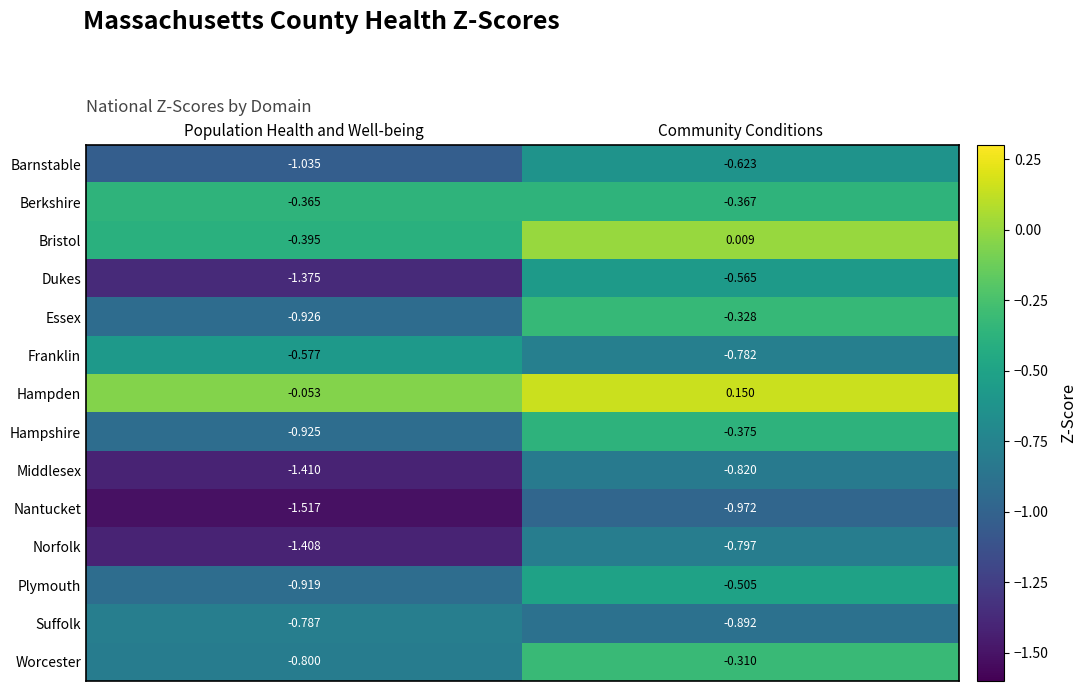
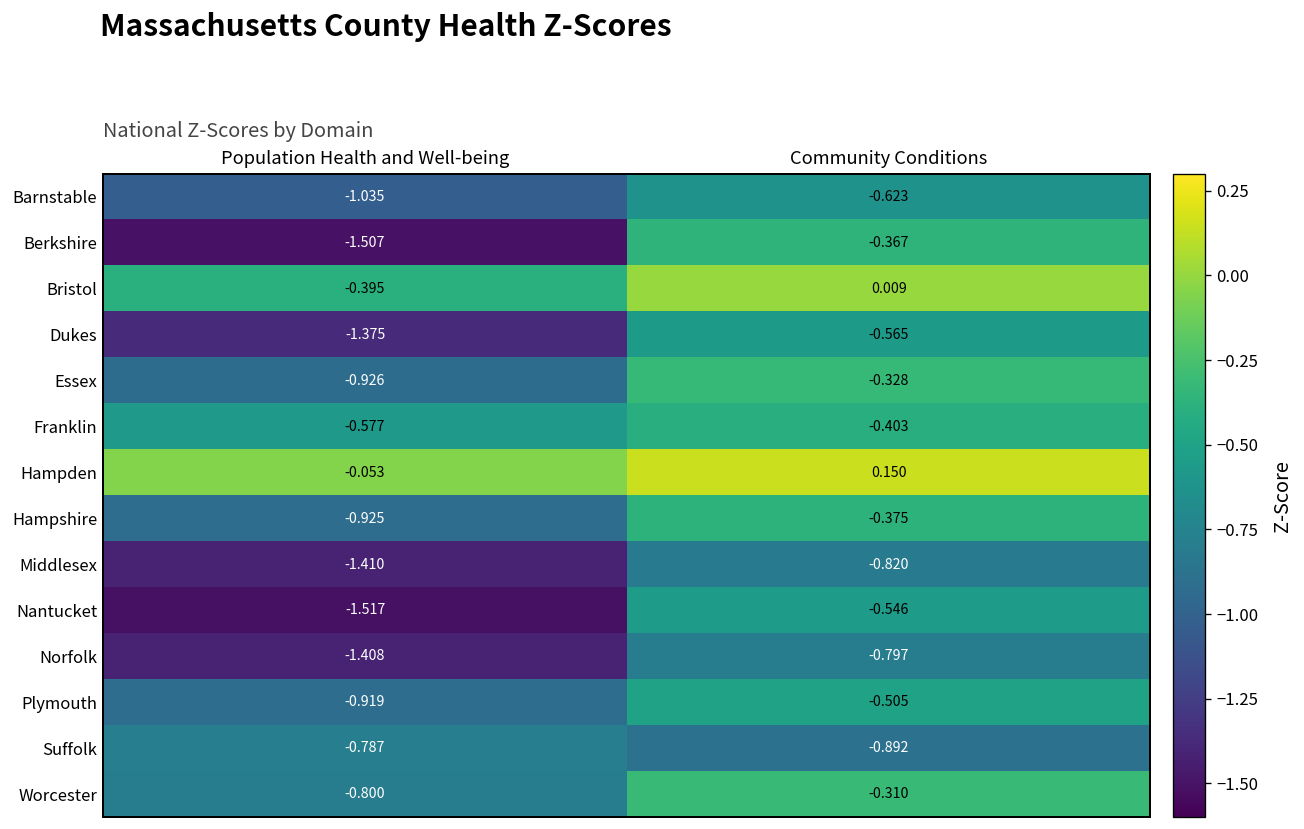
  {
    "Barnstable": {
      "Population Health and Well-being": -1.035,
      "Community Conditions": -0.623
    },
    "Berkshire": {
-     "Population Health and Well-being": -0.365,
+     "Population Health and Well-being": -1.507,
      "Community Conditions": -0.367
    },
    "Bristol": {
      "Population Health and Well-being": -0.395,
      "Community Conditions": 0.009
    },
    "Dukes": {
      "Population Health and Well-being": -1.375,
      "Community Conditions": -0.565
    },
    "Essex": {
      "Population Health and Well-being": -0.926,
      "Community Conditions": -0.328
    },
    "Franklin": {
      "Population Health and Well-being": -0.577,
-     "Community Conditions": -0.782
+     "Community Conditions": -0.403
    },
    "Hampden": {
      "Population Health and Well-being": -0.053,
      "Community Conditions": 0.150
    },
    "Hampshire": {
      "Population Health and Well-being": -0.925,
      "Community Conditions": -0.375
    },
    "Middlesex": {
      "Population Health and Well-being": -1.410,
      "Community Conditions": -0.820
    },
    "Nantucket": {
      "Population Health and Well-being": -1.517,
-     "Community Conditions": -0.972
+     "Community Conditions": -0.546
    },
    "Norfolk": {
      "Population Health and Well-being": -1.408,
      "Community Conditions": -0.797
    },
    "Plymouth": {
      "Population Health and Well-being": -0.919,
      "Community Conditions": -0.505
    },
    "Suffolk": {
      "Population Health and Well-being": -0.787,
      "Community Conditions": -0.892
    },
    "Worcester": {
      "Population Health and Well-being": -0.800,
      "Community Conditions": -0.310
    }
  }
